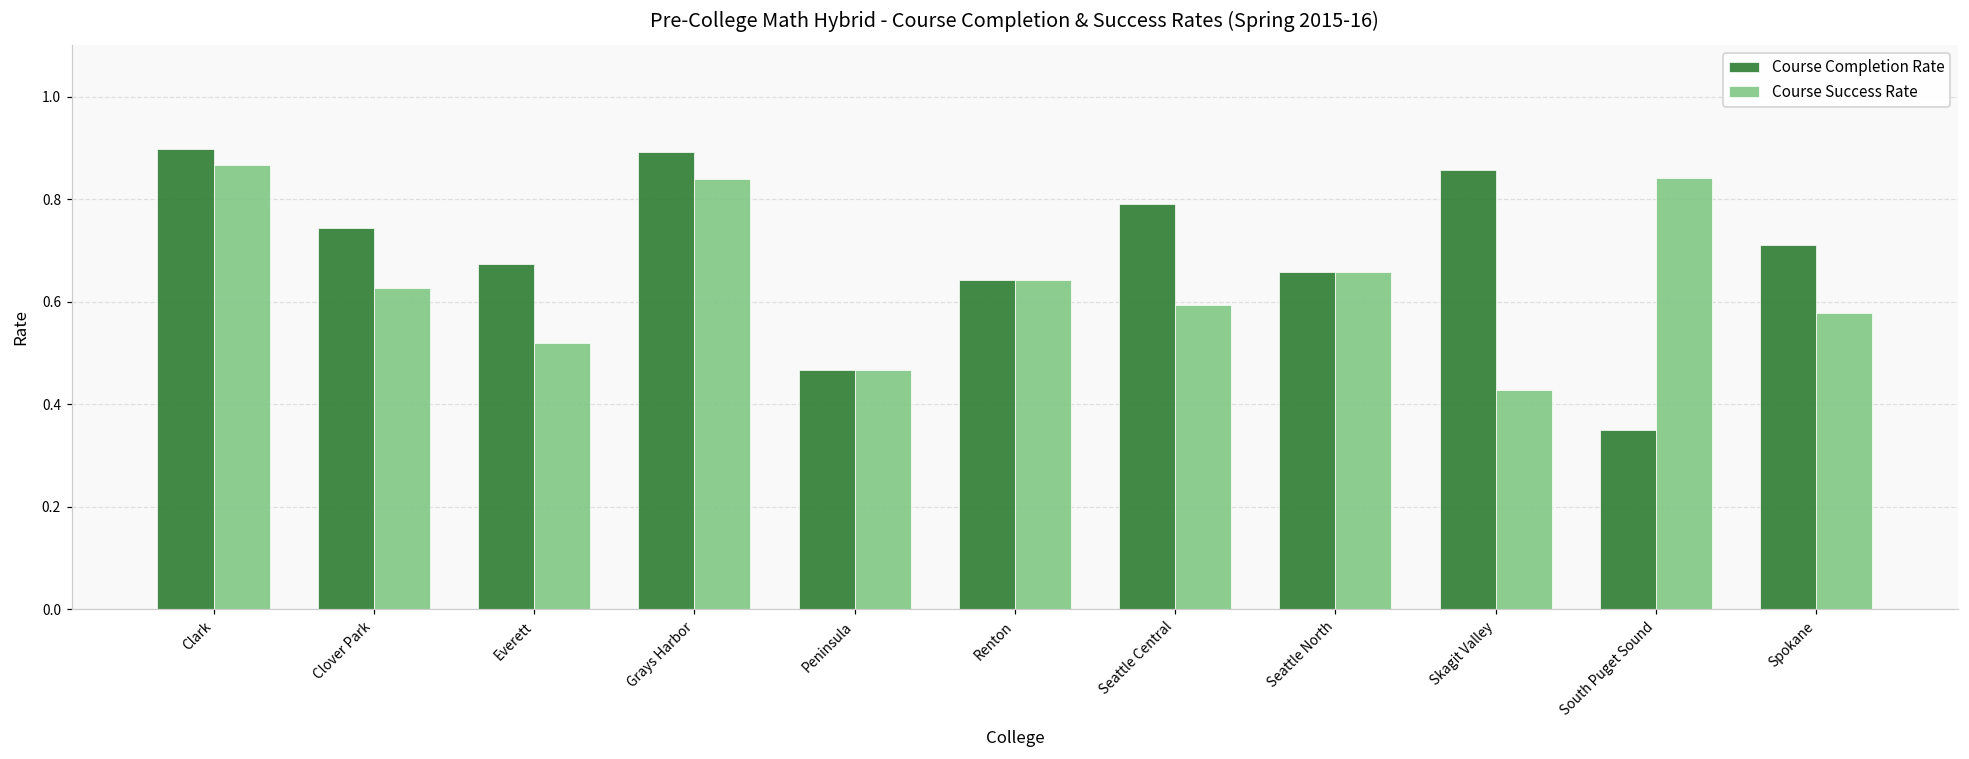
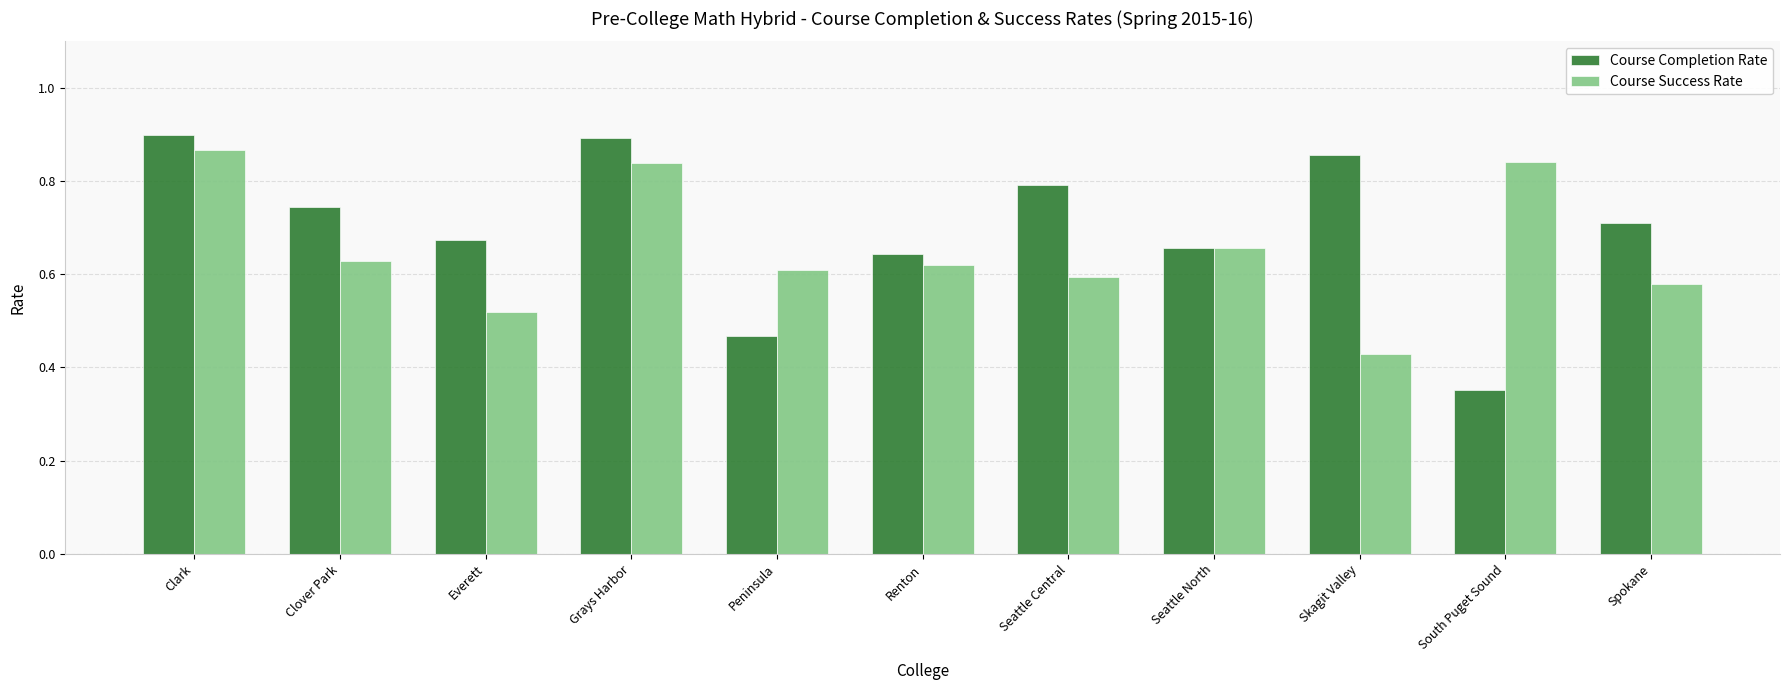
  {
    "Course Completion Rate": {
      "Clark": 0.90,
      "Clover Park": 0.74,
      "Everett": 0.67,
      "Grays Harbor": 0.89,
      "Peninsula": 0.47,
      "Renton": 0.64,
      "Seattle Central": 0.79,
      "Seattle North": 0.66,
      "Skagit Valley": 0.86,
      "South Puget Sound": 0.35,
      "Spokane": 0.71
    },
    "Course Success Rate": {
      "Clark": 0.87,
      "Clover Park": 0.63,
      "Everett": 0.52,
      "Grays Harbor": 0.84,
-     "Peninsula": 0.47,
-     "Renton": 0.64,
+     "Peninsula": 0.61,
+     "Renton": 0.62,
      "Seattle Central": 0.59,
      "Seattle North": 0.66,
      "Skagit Valley": 0.43,
      "South Puget Sound": 0.84,
      "Spokane": 0.58
    }
  }
